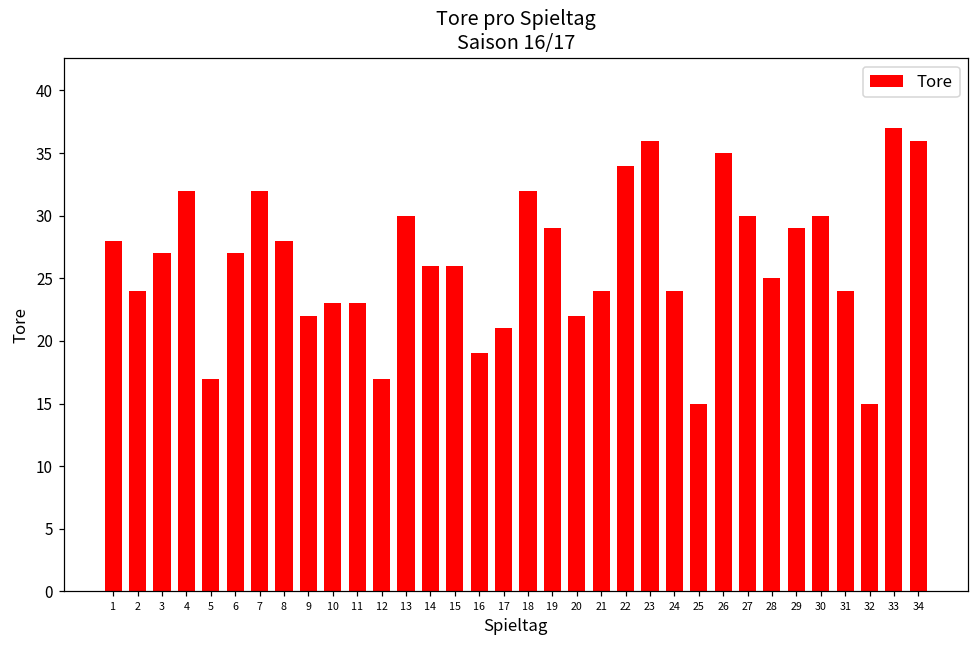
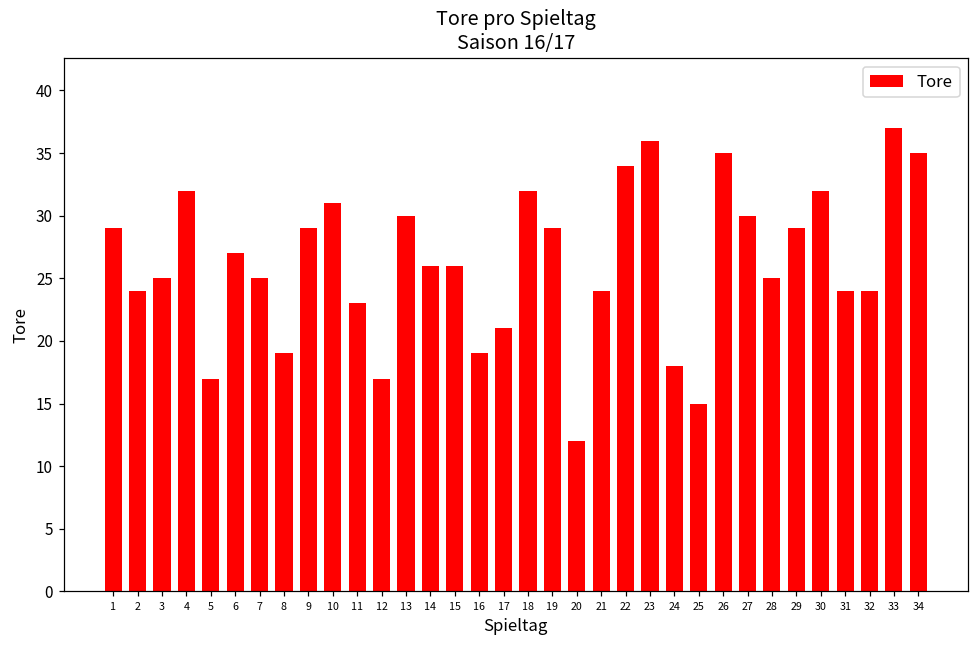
  {
-   "1": 28,
+   "1": 29,
    "2": 24,
-   "3": 27,
+   "3": 25,
    "4": 32,
    "5": 17,
    "6": 27,
-   "7": 32,
-   "8": 28,
-   "9": 22,
-   "10": 23,
+   "7": 25,
+   "8": 19,
+   "9": 29,
+   "10": 31,
    "11": 23,
    "12": 17,
    "13": 30,
    "14": 26,
    "15": 26,
    "16": 19,
    "17": 21,
    "18": 32,
    "19": 29,
-   "20": 22,
+   "20": 12,
    "21": 24,
    "22": 34,
    "23": 36,
-   "24": 24,
+   "24": 18,
    "25": 15,
    "26": 35,
    "27": 30,
    "28": 25,
    "29": 29,
-   "30": 30,
+   "30": 32,
    "31": 24,
-   "32": 15,
+   "32": 24,
    "33": 37,
-   "34": 36
+   "34": 35
  }
